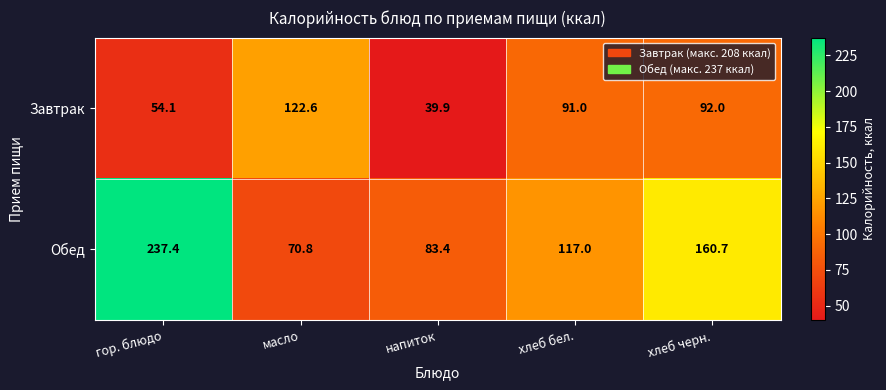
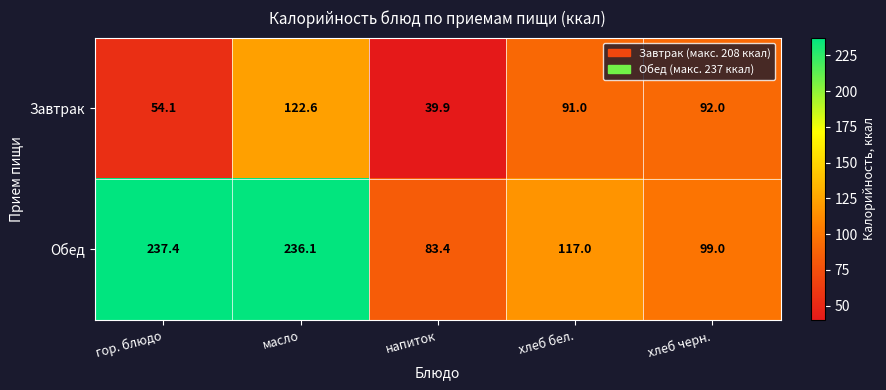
  {
    "Завтрак": {
      "гор. блюдо": 54.1,
      "масло": 122.6,
      "напиток": 39.9,
      "хлеб бел.": 91.0,
      "хлеб черн.": 92.0
    },
    "Обед": {
      "гор. блюдо": 237.4,
-     "масло": 70.8,
+     "масло": 236.1,
      "напиток": 83.4,
      "хлеб бел.": 117.0,
-     "хлеб черн.": 160.7
+     "хлеб черн.": 99.0
    }
  }
